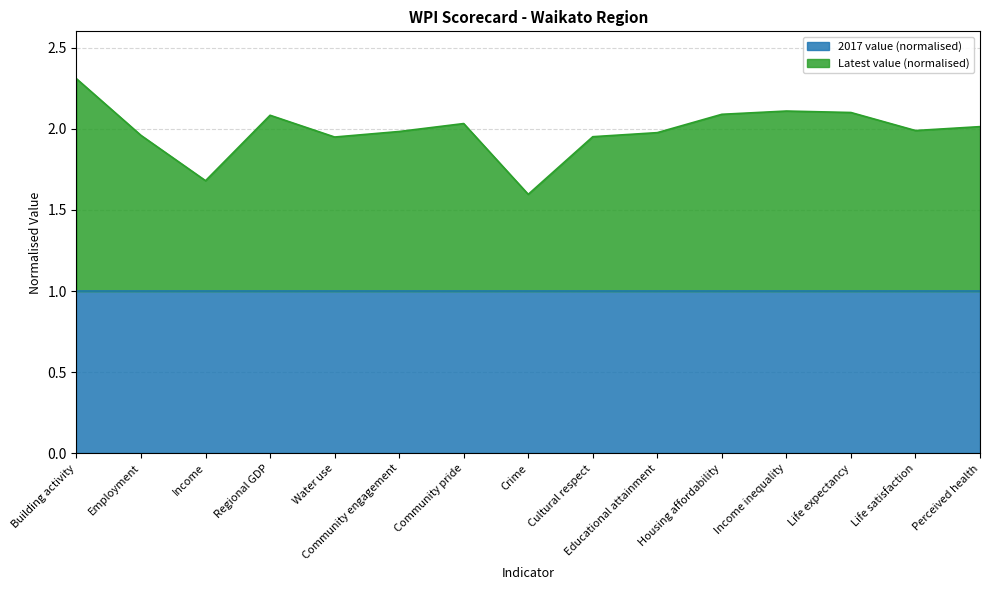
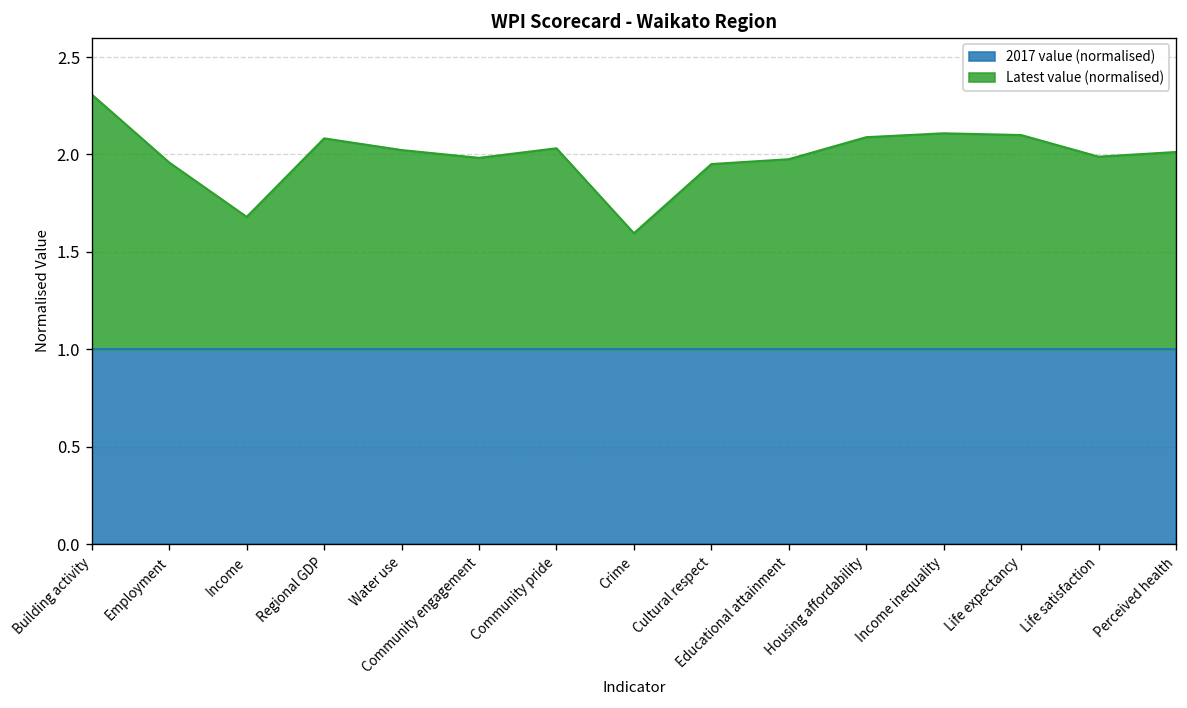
  {
    "2017 value (normalised)": {
      "Building activity": 1.00,
      "Employment": 1.00,
      "Income": 1.00,
      "Regional GDP": 1.00,
      "Water use": 1.00,
      "Community engagement": 1.00,
      "Community pride": 1.00,
      "Crime": 1.00,
      "Cultural respect": 1.00,
      "Educational attainment": 1.00,
      "Housing affordability": 1.00,
      "Income inequality": 1.00,
      "Life expectancy": 1.00,
      "Life satisfaction": 1.00,
      "Perceived health": 1.00
    },
    "Latest value (normalised)": {
      "Building activity": 2.31,
      "Employment": 1.96,
      "Income": 1.68,
      "Regional GDP": 2.08,
-     "Water use": 1.95,
+     "Water use": 2.02,
      "Community engagement": 1.98,
      "Community pride": 2.03,
      "Crime": 1.60,
      "Cultural respect": 1.95,
      "Educational attainment": 1.98,
      "Housing affordability": 2.09,
      "Income inequality": 2.11,
      "Life expectancy": 2.10,
      "Life satisfaction": 1.99,
      "Perceived health": 2.01
    }
  }
